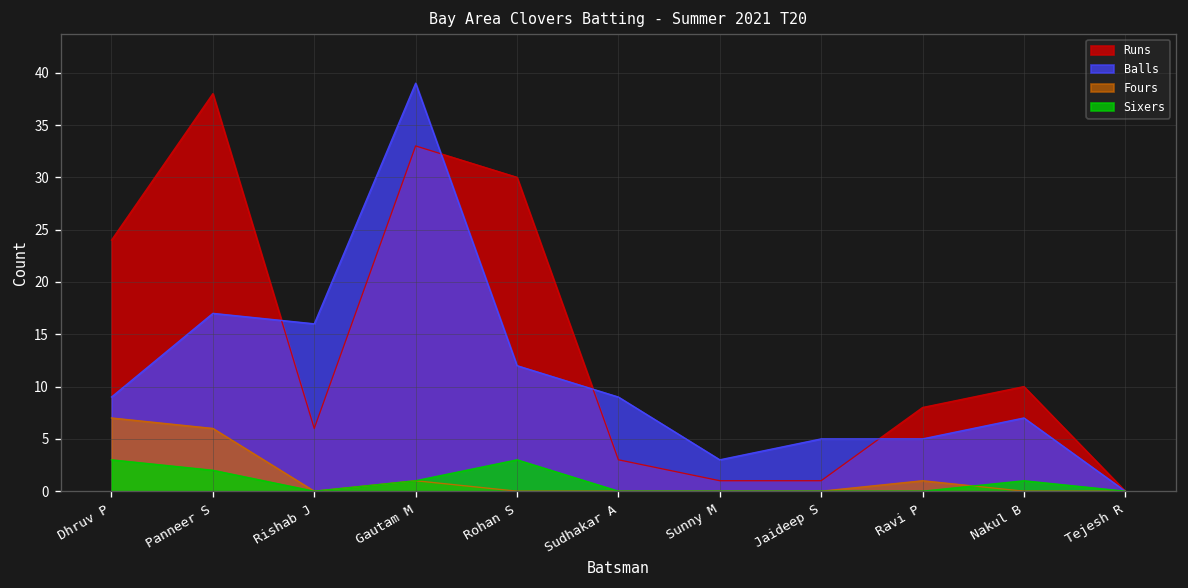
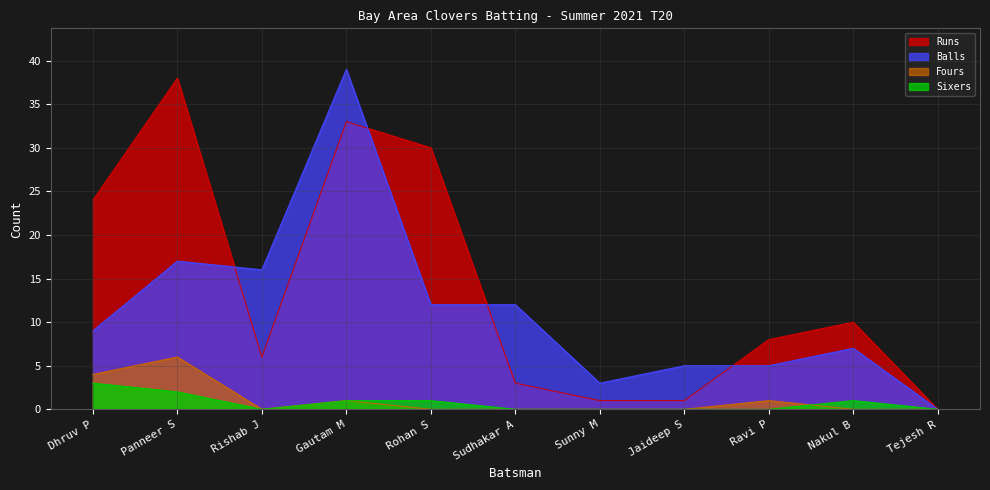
  {
    "Runs": {
      "Dhruv P": 24,
      "Panneer S": 38,
      "Rishab J": 6,
      "Gautam M": 33,
      "Rohan S": 30,
      "Sudhakar A": 3,
      "Sunny M": 1,
      "Jaideep S": 1,
      "Ravi P": 8,
      "Nakul B": 10
    },
    "Balls": {
      "Dhruv P": 9,
      "Panneer S": 17,
      "Rishab J": 16,
      "Gautam M": 39,
      "Rohan S": 12,
-     "Sudhakar A": 9,
+     "Sudhakar A": 12,
      "Sunny M": 3,
      "Jaideep S": 5,
      "Ravi P": 5,
      "Nakul B": 7
    },
    "Fours": {
-     "Dhruv P": 7,
+     "Dhruv P": 4,
      "Panneer S": 6,
      "Rohan S": 0,
      "Ravi P": 1,
      "Nakul B": 0
    },
    "Sixers": {
      "Dhruv P": 3,
      "Panneer S": 2,
-     "Rohan S": 3,
+     "Rohan S": 1,
      "Ravi P": 0,
      "Nakul B": 1
    }
  }
